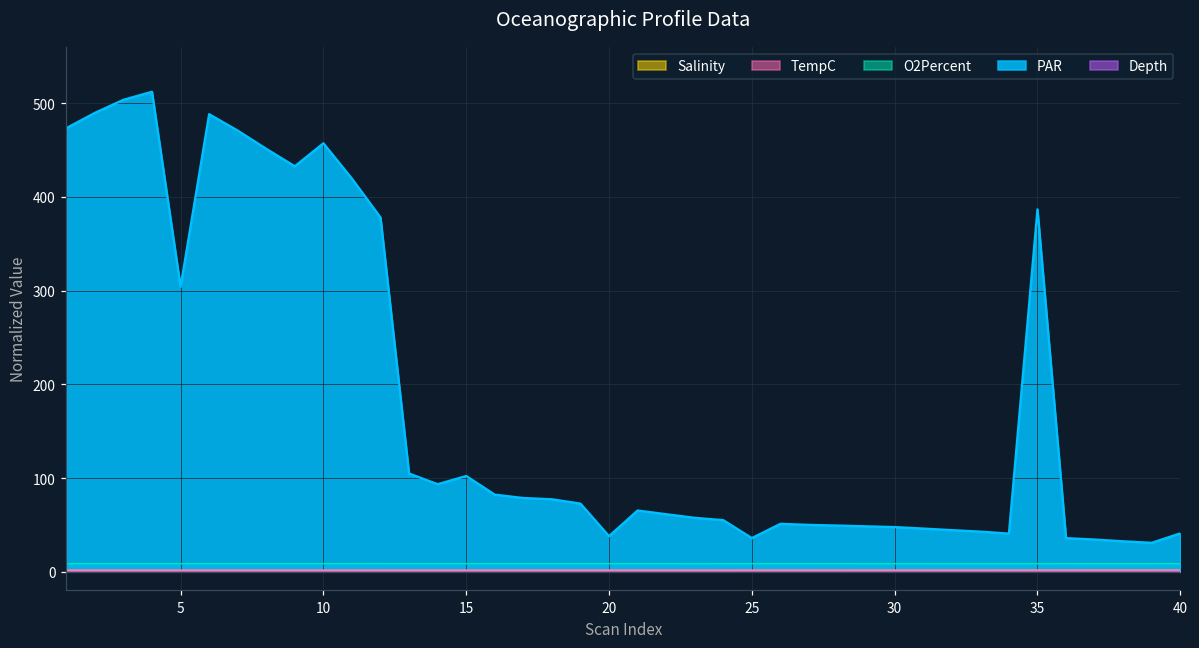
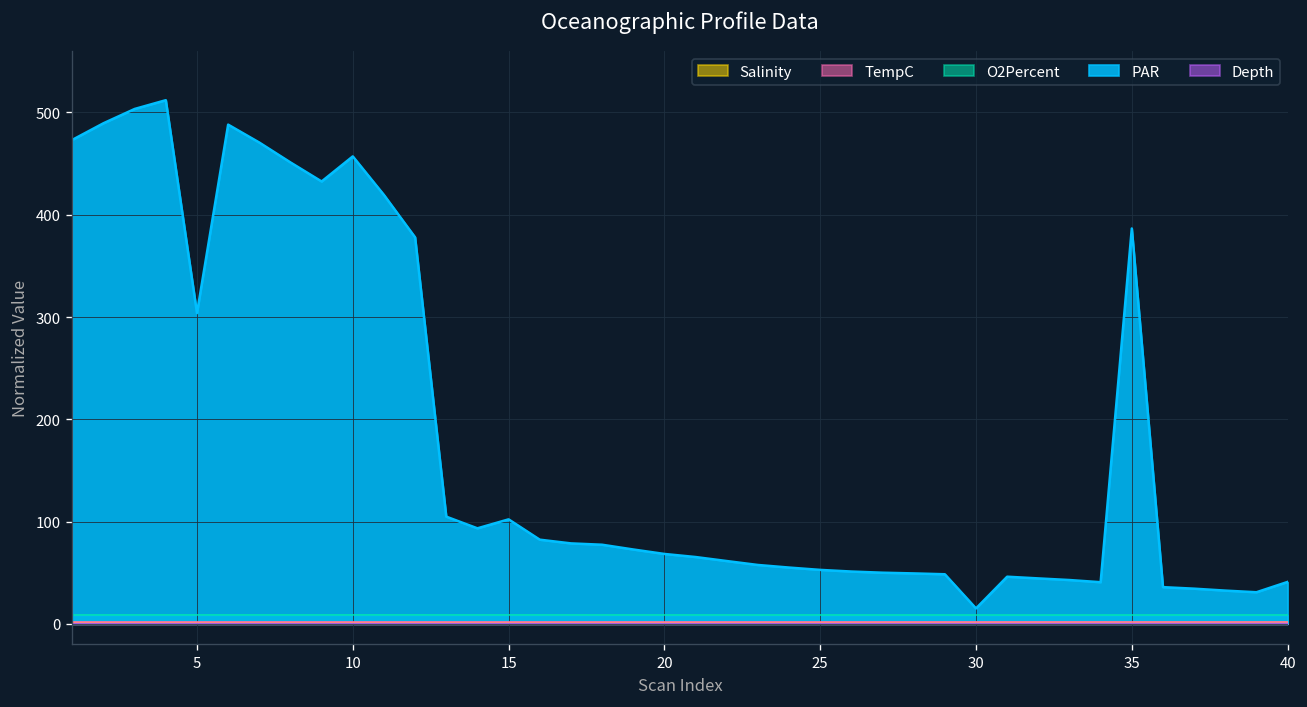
  {
    "O2Percent": {
      "5": 10,
      "10": 10,
      "15": 10,
      "20": 10,
      "25": 10,
      "30": 10,
      "35": 10,
      "40": 10
    },
    "PAR": {
      "5": 300,
      "10": 460,
      "15": 100,
-     "20": 40,
-     "25": 40,
-     "30": 50,
+     "20": 70,
+     "25": 50,
+     "30": 20,
      "35": 390,
      "40": 40
    }
  }
